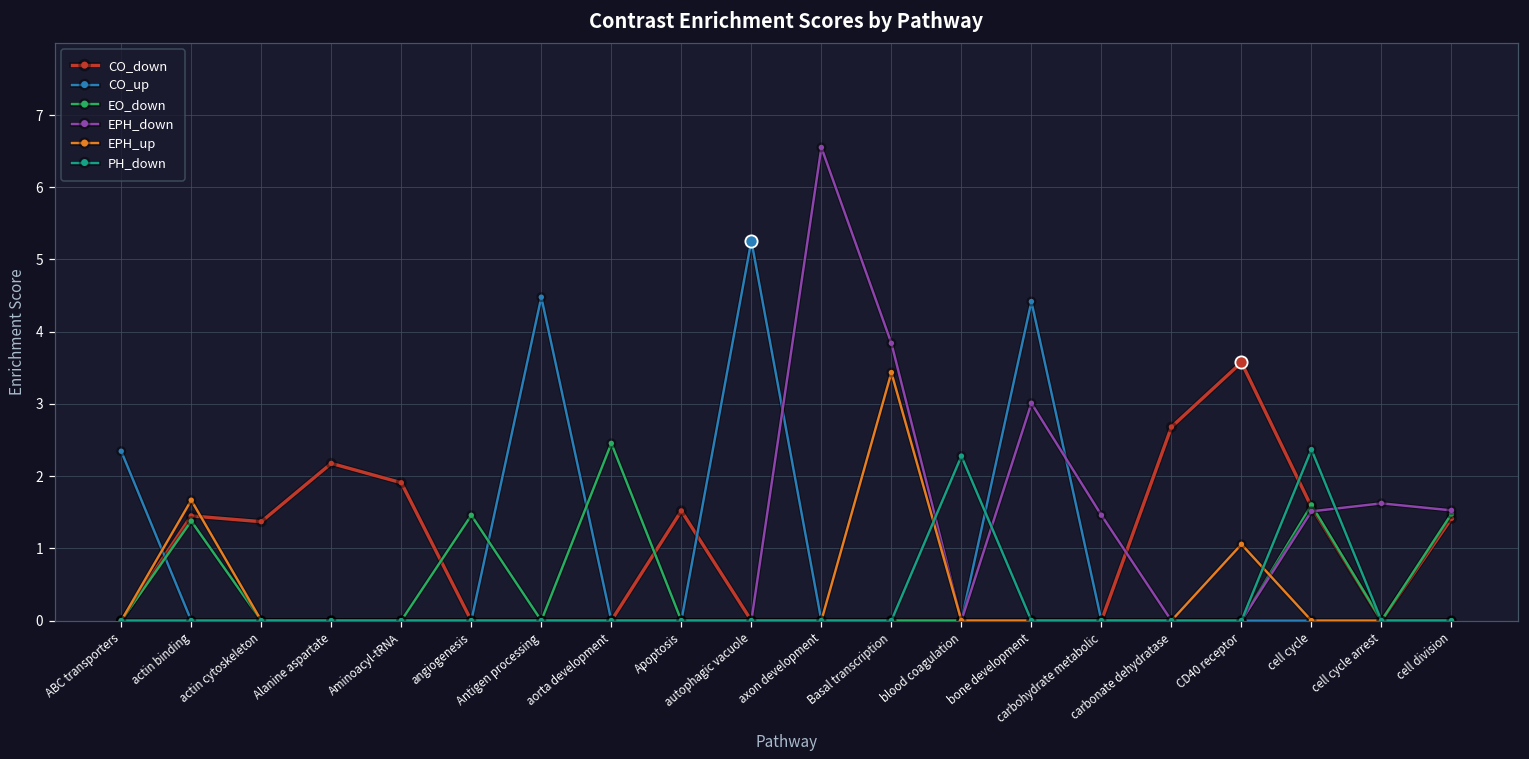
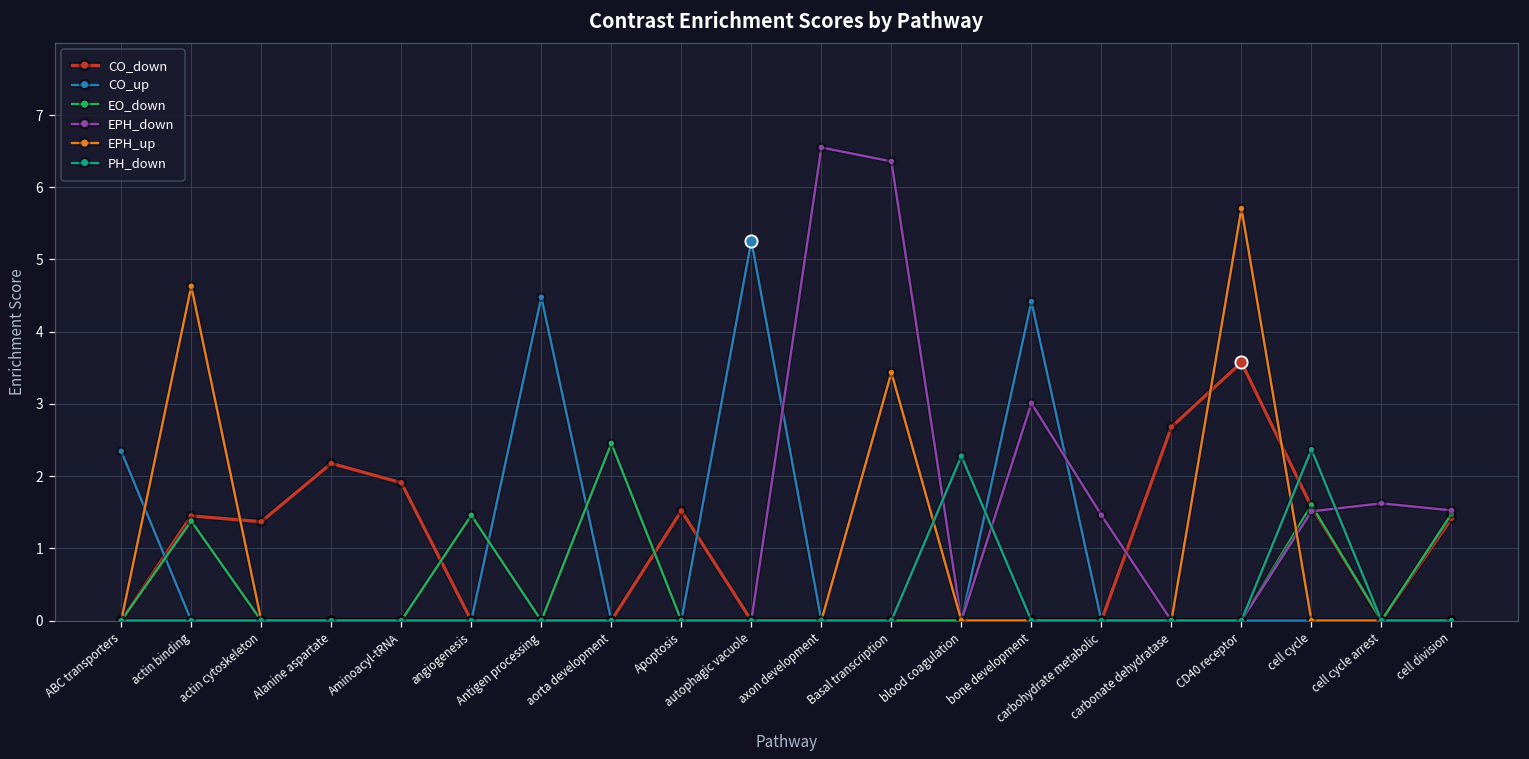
  {
    "EPH_down": {
      "axon development": 6.6,
-     "Basal transcription": 3.8,
+     "Basal transcription": 6.4,
      "bone development": 3.0,
      "carbohydrate metabolic": 1.5,
      "cell cycle": 1.5,
      "cell cycle arrest": 1.6,
      "cell division": 1.5
    },
    "EPH_up": {
-     "actin binding": 1.7,
+     "actin binding": 4.6,
      "Basal transcription": 3.4,
-     "CD40 receptor": 1.1
+     "CD40 receptor": 5.7
    }
  }
